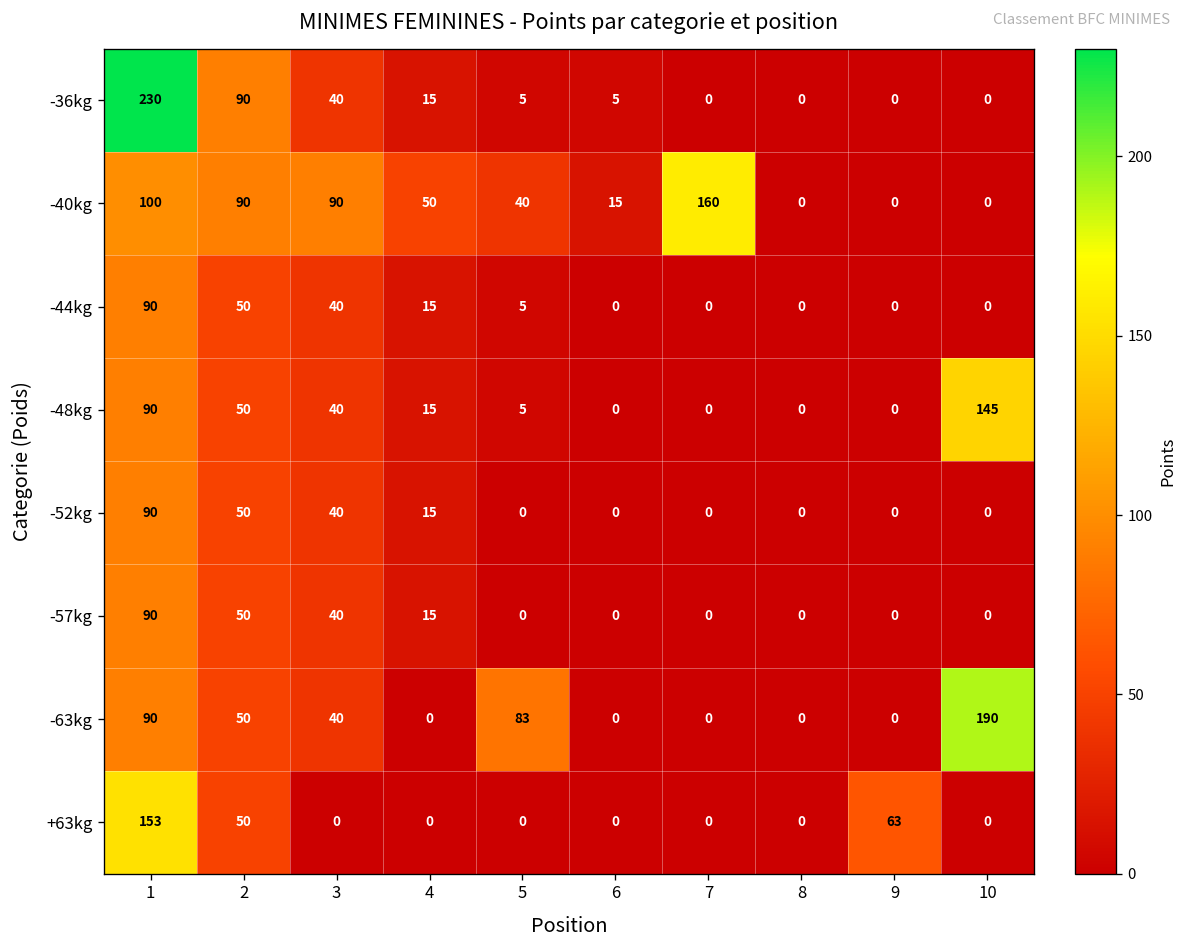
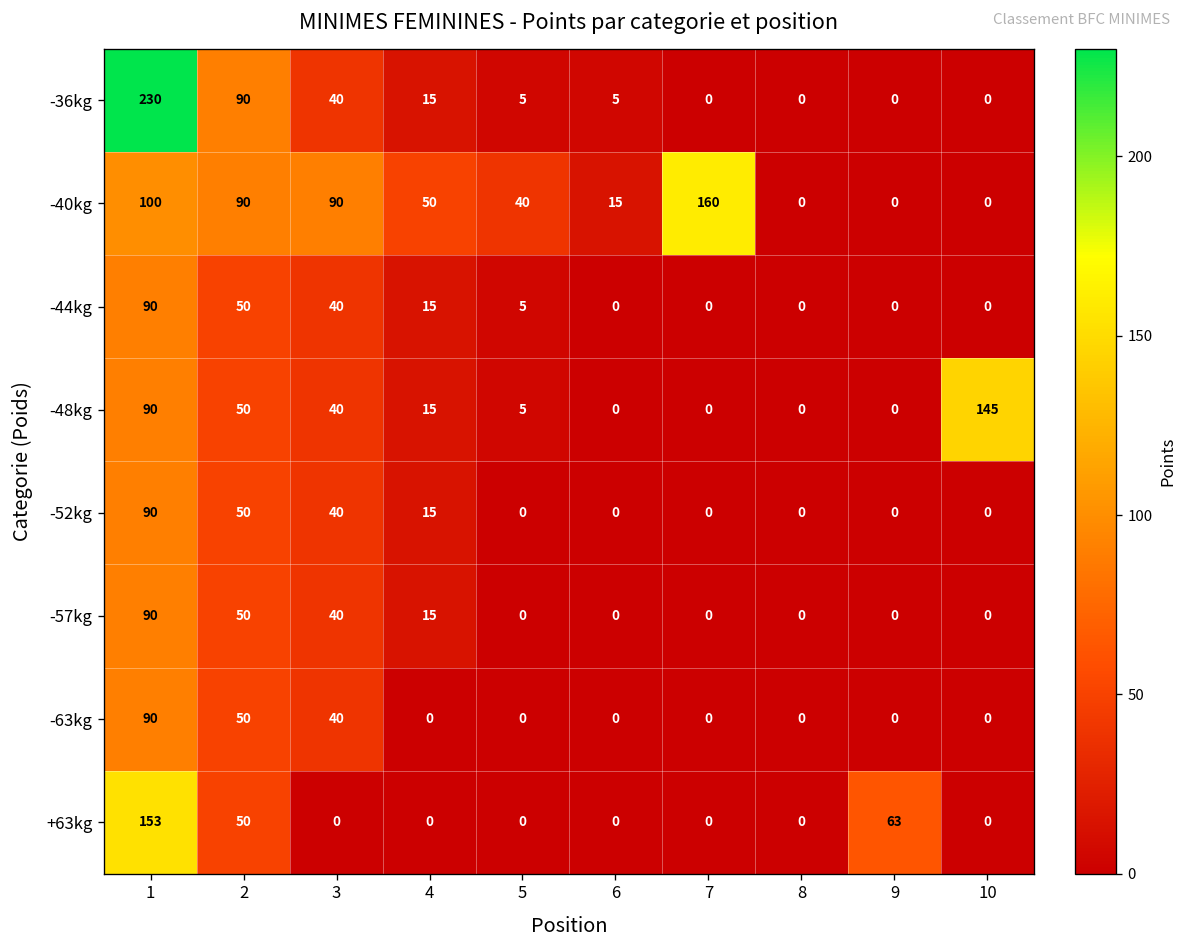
  {
    "-36kg": {
      "1": 230,
      "2": 90,
      "3": 40,
      "4": 15,
      "5": 5,
      "6": 5,
      "7": 0,
      "8": 0,
      "9": 0,
      "10": 0
    },
    "-40kg": {
      "1": 100,
      "2": 90,
      "3": 90,
      "4": 50,
      "5": 40,
      "6": 15,
      "7": 160,
      "8": 0,
      "9": 0,
      "10": 0
    },
    "-44kg": {
      "1": 90,
      "2": 50,
      "3": 40,
      "4": 15,
      "5": 5,
      "6": 0,
      "7": 0,
      "8": 0,
      "9": 0,
      "10": 0
    },
    "-48kg": {
      "1": 90,
      "2": 50,
      "3": 40,
      "4": 15,
      "5": 5,
      "6": 0,
      "7": 0,
      "8": 0,
      "9": 0,
      "10": 145
    },
    "-52kg": {
      "1": 90,
      "2": 50,
      "3": 40,
      "4": 15,
      "5": 0,
      "6": 0,
      "7": 0,
      "8": 0,
      "9": 0,
      "10": 0
    },
    "-57kg": {
      "1": 90,
      "2": 50,
      "3": 40,
      "4": 15,
      "5": 0,
      "6": 0,
      "7": 0,
      "8": 0,
      "9": 0,
      "10": 0
    },
    "-63kg": {
      "1": 90,
      "2": 50,
      "3": 40,
      "4": 0,
-     "5": 83,
+     "5": 0,
      "6": 0,
      "7": 0,
      "8": 0,
      "9": 0,
-     "10": 190
+     "10": 0
    },
    "+63kg": {
      "1": 153,
      "2": 50,
      "3": 0,
      "4": 0,
      "5": 0,
      "6": 0,
      "7": 0,
      "8": 0,
      "9": 63,
      "10": 0
    }
  }
